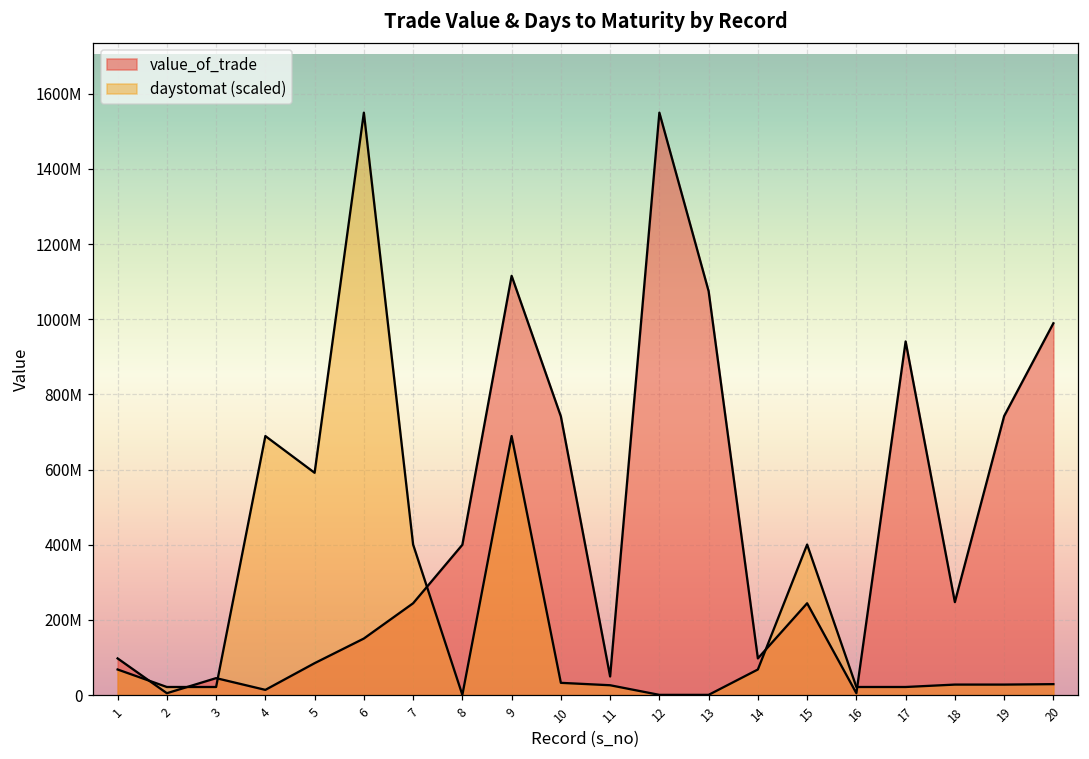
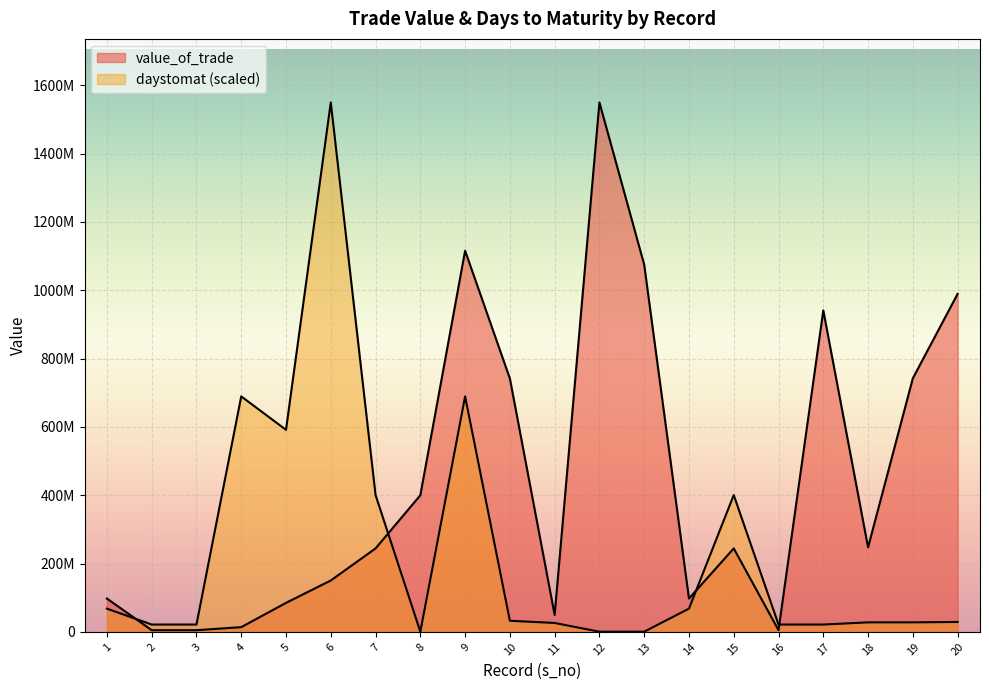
  {
    "value_of_trade": {
      "1": 100000000,
      "2": 10000000,
-     "3": 50000000,
+     "3": 10000000,
      "4": 10000000,
      "5": 80000000,
      "6": 150000000,
      "7": 240000000,
      "8": 400000000,
      "9": 1120000000,
      "10": 740000000,
      "11": 50000000,
      "12": 1550000000,
      "13": 1070000000,
      "14": 100000000,
      "15": 240000000,
      "16": 10000000,
      "17": 940000000,
      "18": 250000000,
      "19": 740000000,
      "20": 990000000
    },
    "daystomat (scaled)": {
      "1": 70000000,
      "2": 20000000,
      "3": 20000000,
      "4": 690000000,
      "5": 590000000,
      "6": 1550000000,
      "7": 400000000,
      "8": 0,
      "9": 690000000,
      "10": 30000000,
      "11": 30000000,
      "12": 0,
      "13": 0,
      "14": 70000000,
      "15": 400000000,
      "16": 20000000,
      "17": 20000000,
      "18": 30000000,
      "19": 30000000,
      "20": 30000000
    }
  }
